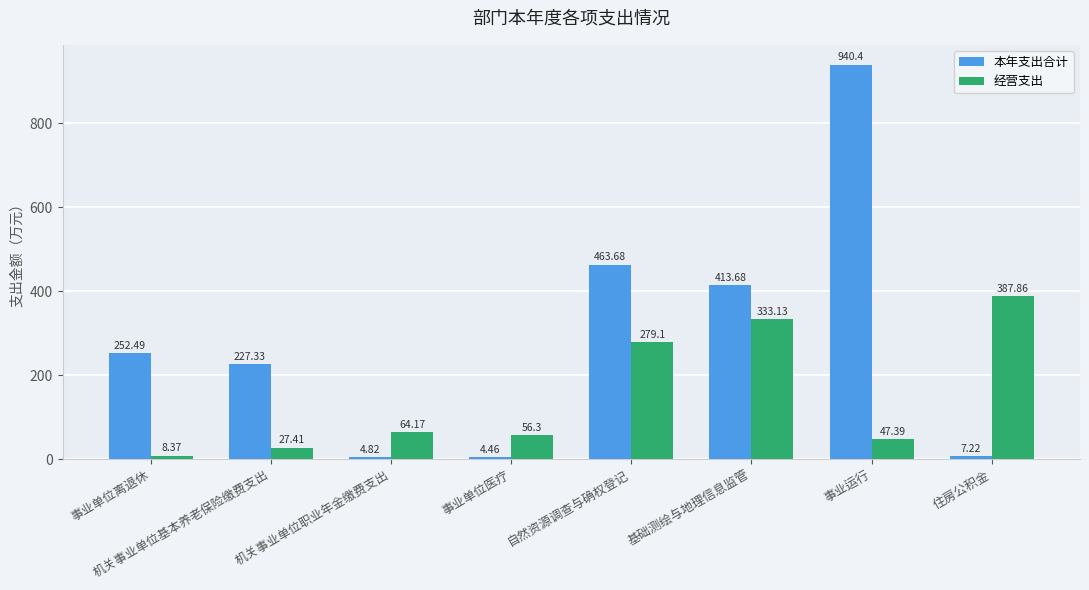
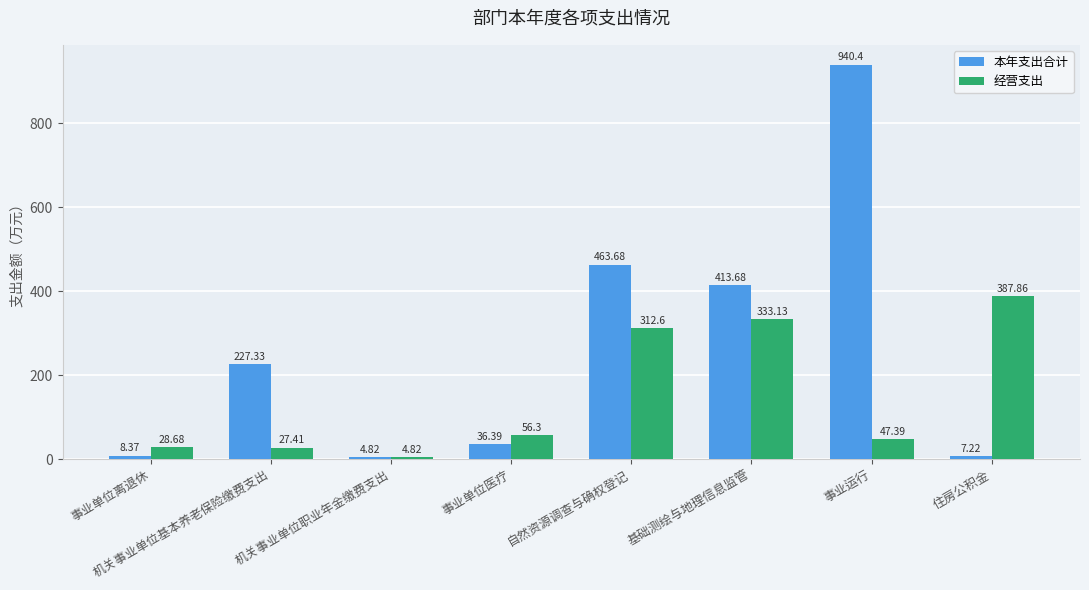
  {
    "本年支出合计": {
-     "事业单位离退休": 252.49,
+     "事业单位离退休": 8.37,
      "机关事业单位基本养老保险缴费支出": 227.33,
      "机关事业单位职业年金缴费支出": 4.82,
-     "事业单位医疗": 4.46,
+     "事业单位医疗": 36.39,
      "自然资源调查与确权登记": 463.68,
      "基础测绘与地理信息监管": 413.68,
      "事业运行": 940.4,
      "住房公积金": 7.22
    },
    "经营支出": {
-     "事业单位离退休": 8.37,
+     "事业单位离退休": 28.68,
      "机关事业单位基本养老保险缴费支出": 27.41,
-     "机关事业单位职业年金缴费支出": 64.17,
+     "机关事业单位职业年金缴费支出": 4.82,
      "事业单位医疗": 56.3,
-     "自然资源调查与确权登记": 279.1,
+     "自然资源调查与确权登记": 312.6,
      "基础测绘与地理信息监管": 333.13,
      "事业运行": 47.39,
      "住房公积金": 387.86
    }
  }
